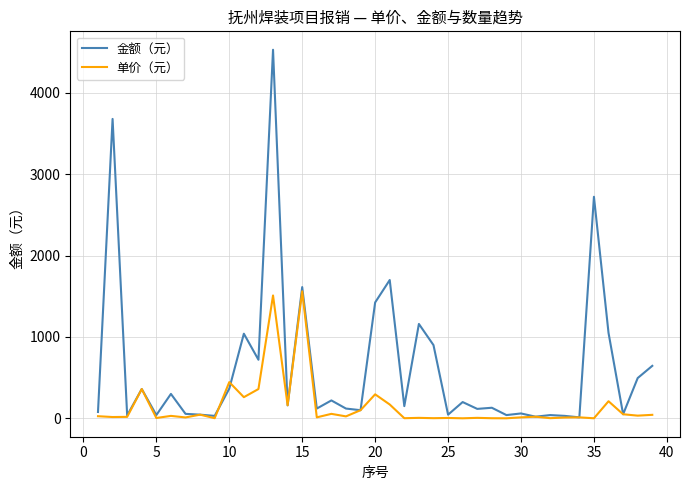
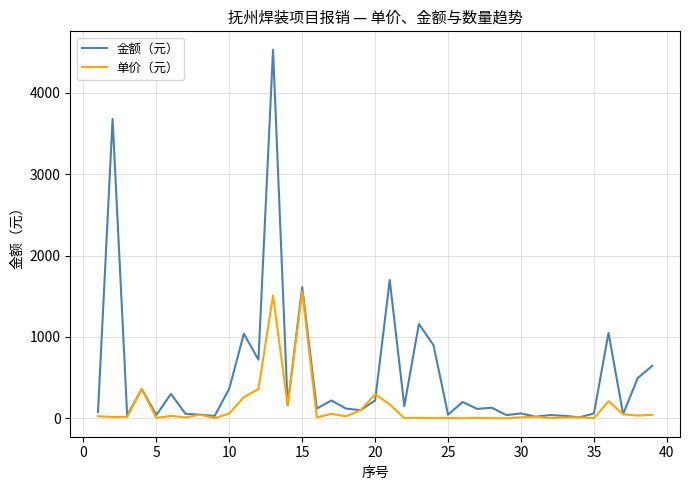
  {
    "金额（元）": {
      "5": 0,
      "10": 400,
      "15": 1600,
-     "20": 1400,
+     "20": 200,
      "25": 0,
      "30": 100,
-     "35": 2700
+     "35": 100
    },
    "单价（元）": {
      "5": 0,
-     "10": 400,
+     "10": 100,
      "15": 1600,
      "20": 300,
      "25": 0,
      "30": 0,
      "35": 0
    }
  }
